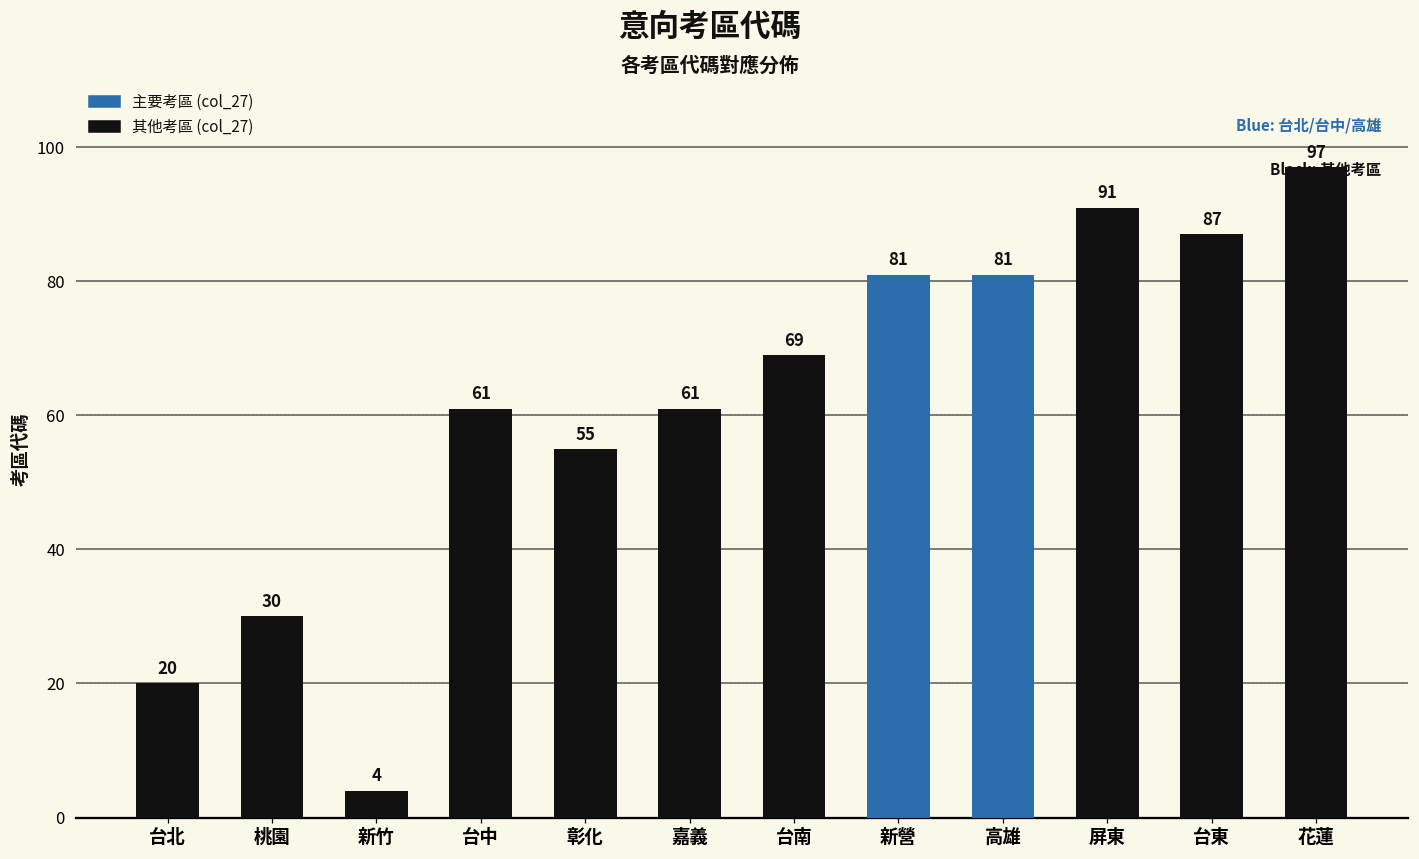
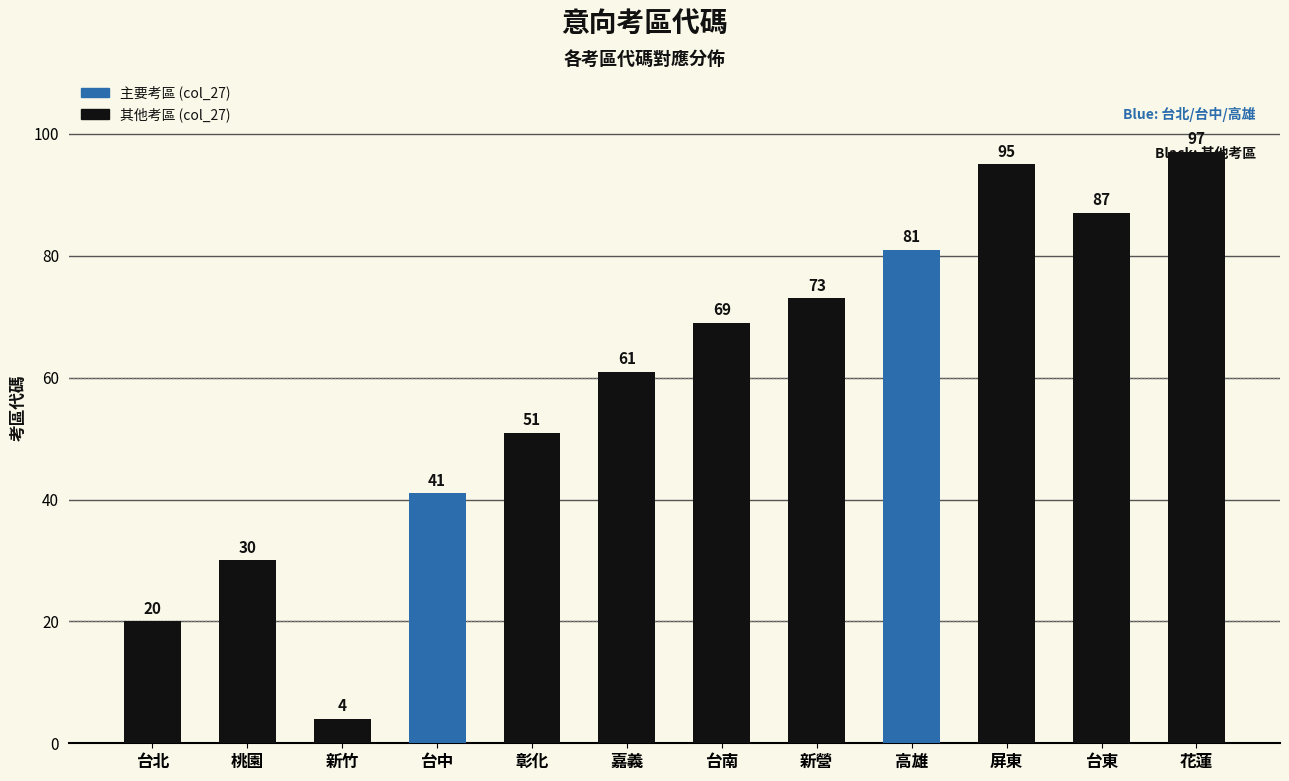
  {
    "台北": 20,
    "桃園": 30,
    "新竹": 4,
-   "台中": 61,
-   "彰化": 55,
+   "台中": 41,
+   "彰化": 51,
    "嘉義": 61,
    "台南": 69,
-   "新營": 81,
+   "新營": 73,
    "高雄": 81,
-   "屏東": 91,
+   "屏東": 95,
    "台東": 87,
    "花蓮": 97
  }
